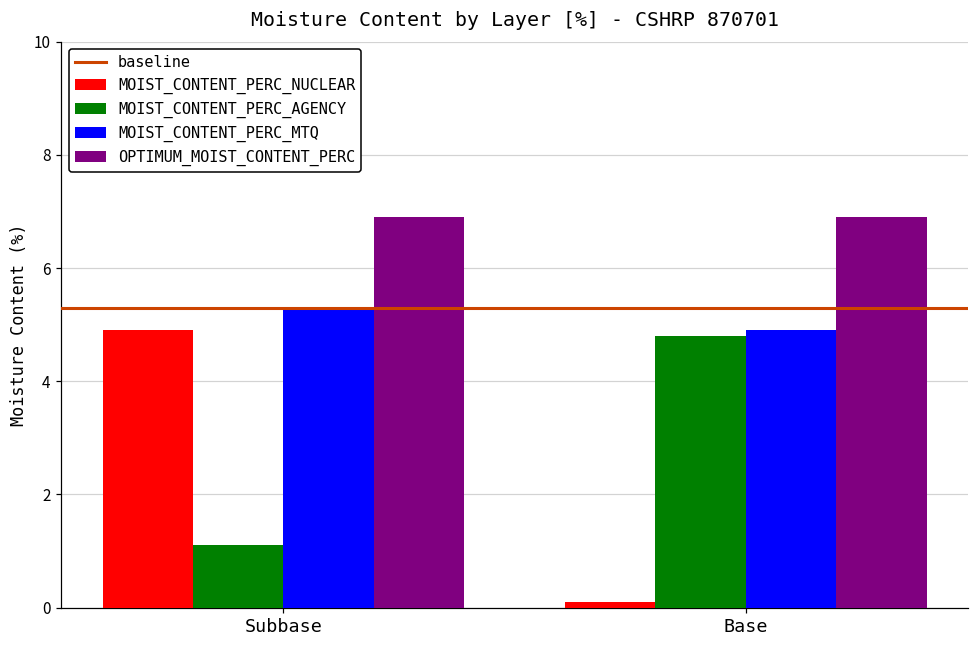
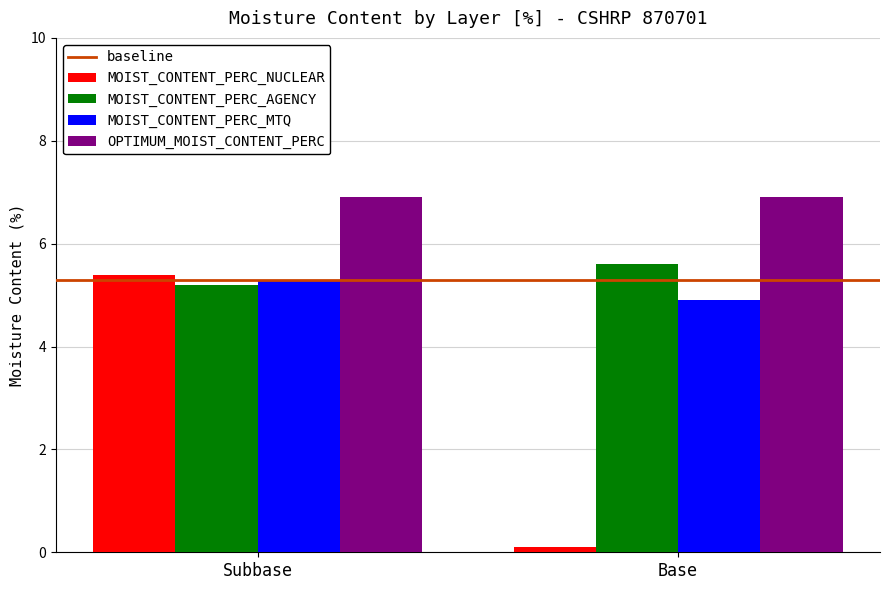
  {
    "MOIST_CONTENT_PERC_NUCLEAR": {
-     "Subbase": 4.9,
+     "Subbase": 5.4,
      "Base": 0.1
    },
    "MOIST_CONTENT_PERC_AGENCY": {
-     "Subbase": 1.1,
-     "Base": 4.8
+     "Subbase": 5.2,
+     "Base": 5.6
    },
    "MOIST_CONTENT_PERC_MTQ": {
      "Subbase": 5.3,
      "Base": 4.9
    },
    "OPTIMUM_MOIST_CONTENT_PERC": {
      "Subbase": 6.9,
      "Base": 6.9
    }
  }
